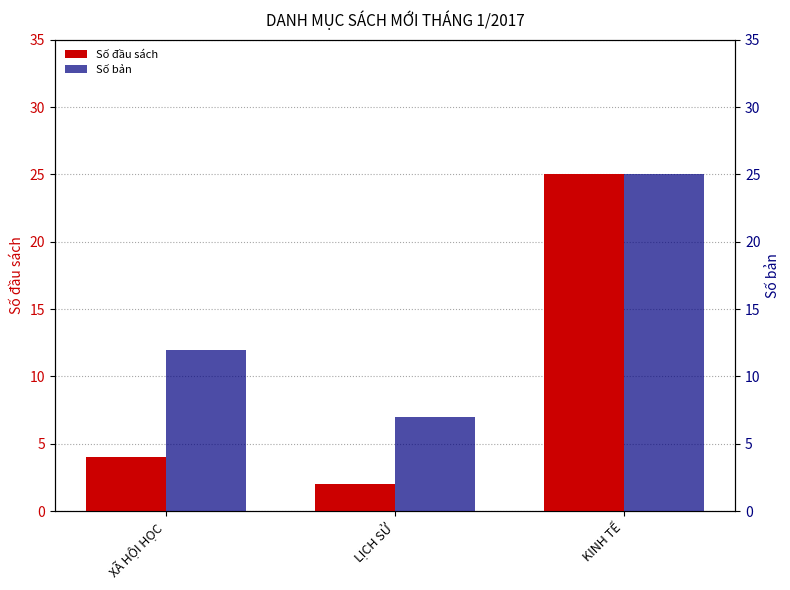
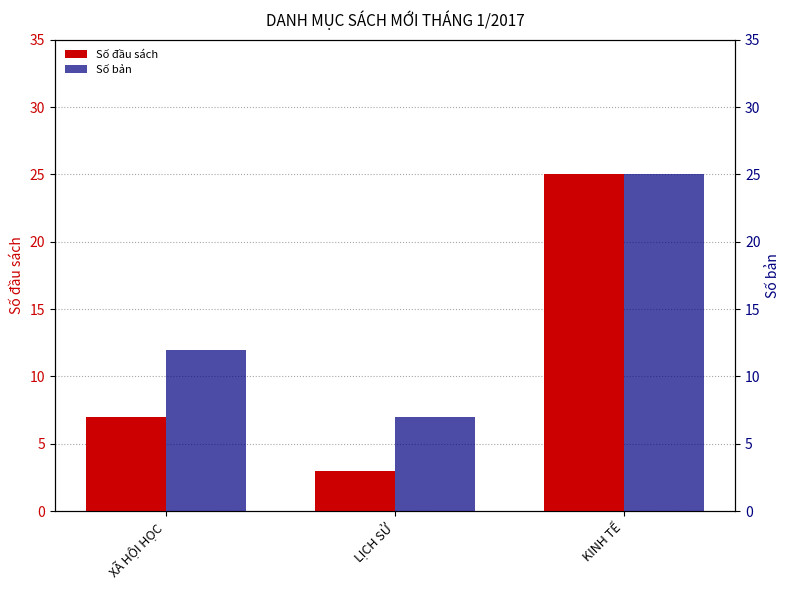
  {
    "Số đầu sách": {
-     "XÃ HỘI HỌC": 4,
-     "LỊCH SỬ": 2,
+     "XÃ HỘI HỌC": 7,
+     "LỊCH SỬ": 3,
      "KINH TẾ": 25
    },
    "Số bản": {
      "XÃ HỘI HỌC": 12.0,
      "LỊCH SỬ": 7.0,
      "KINH TẾ": 25.0
    }
  }
